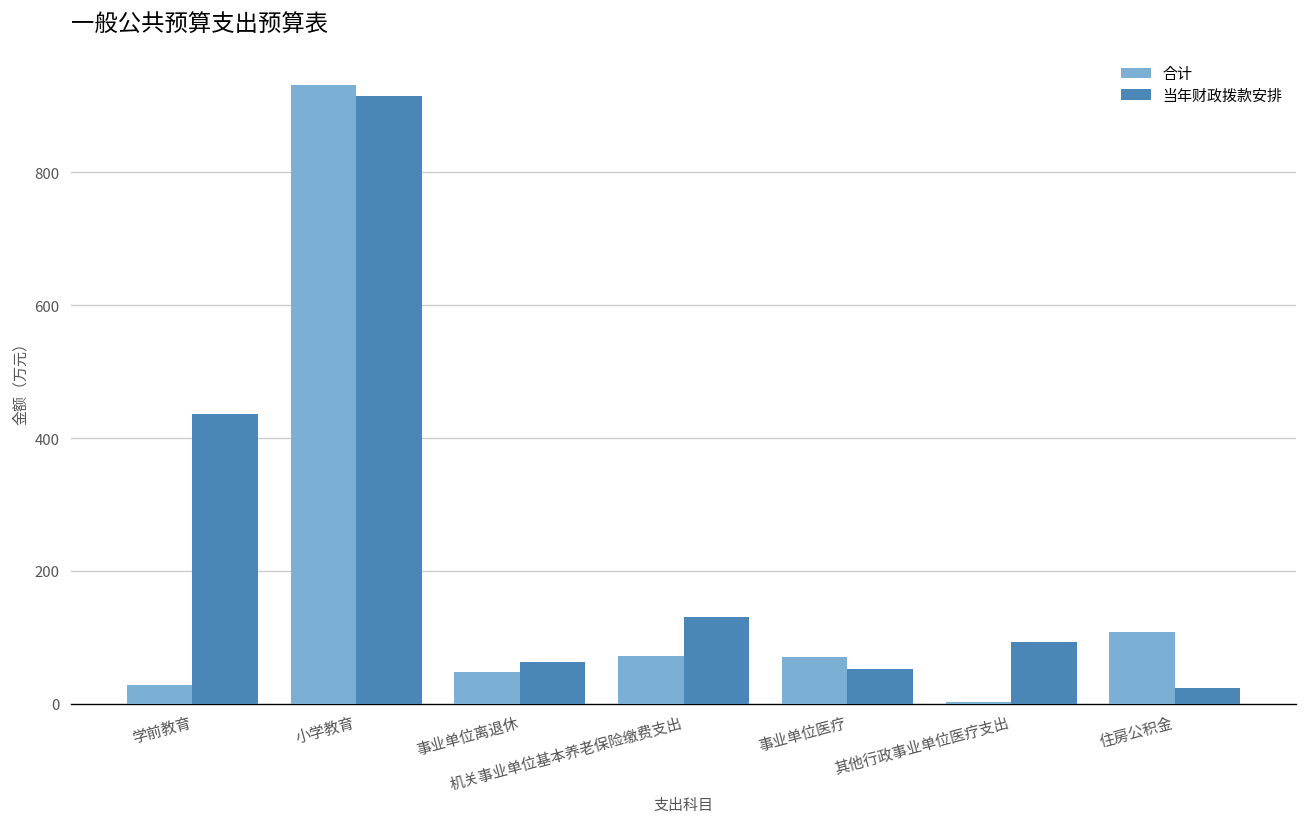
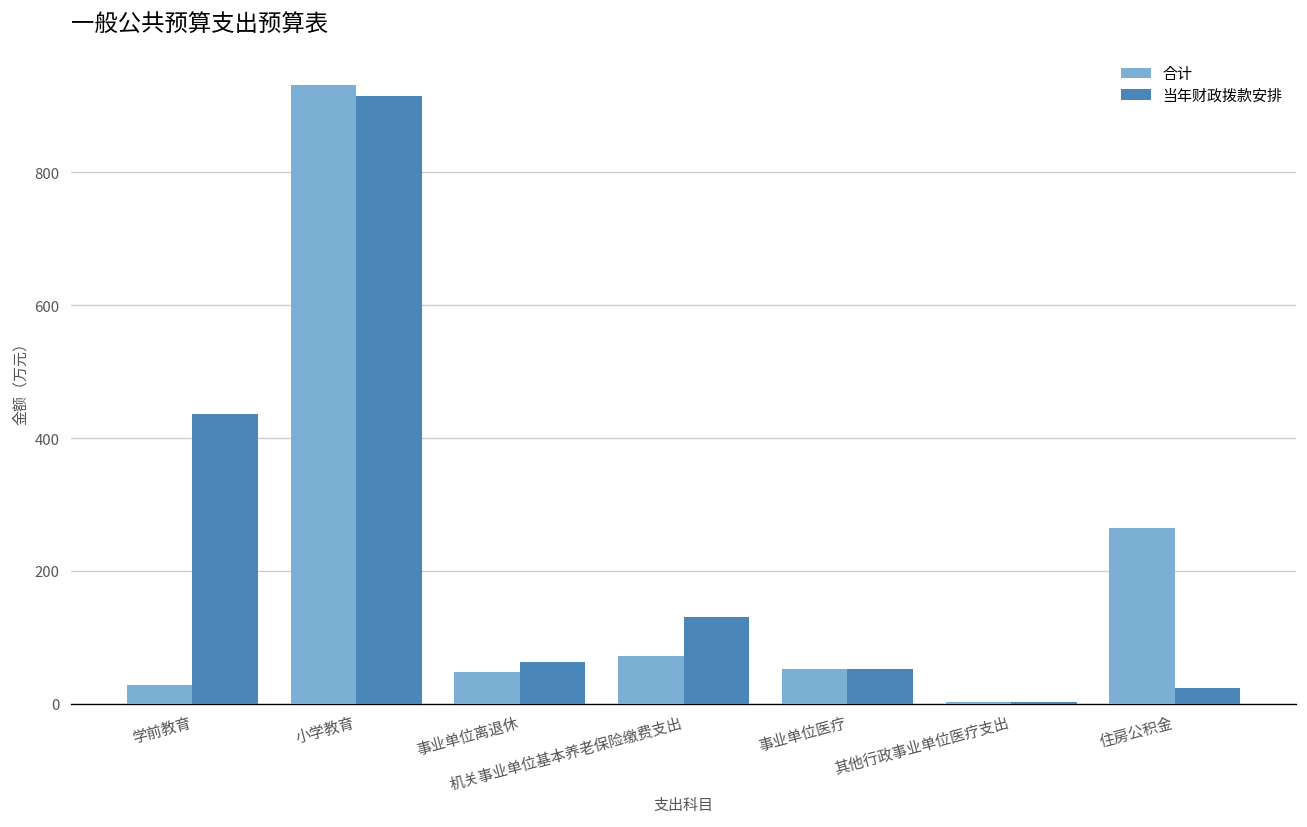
  {
    "合计": {
      "学前教育": 30,
      "小学教育": 930,
      "事业单位离退休": 50,
      "机关事业单位基本养老保险缴费支出": 70,
-     "事业单位医疗": 70,
-     "住房公积金": 110
+     "事业单位医疗": 50,
+     "住房公积金": 260
    },
    "当年财政拨款安排": {
      "学前教育": 440,
      "小学教育": 920,
      "事业单位离退休": 60,
      "机关事业单位基本养老保险缴费支出": 130,
      "事业单位医疗": 50,
-     "其他行政事业单位医疗支出": 90,
+     "其他行政事业单位医疗支出": 0,
      "住房公积金": 20
    }
  }
